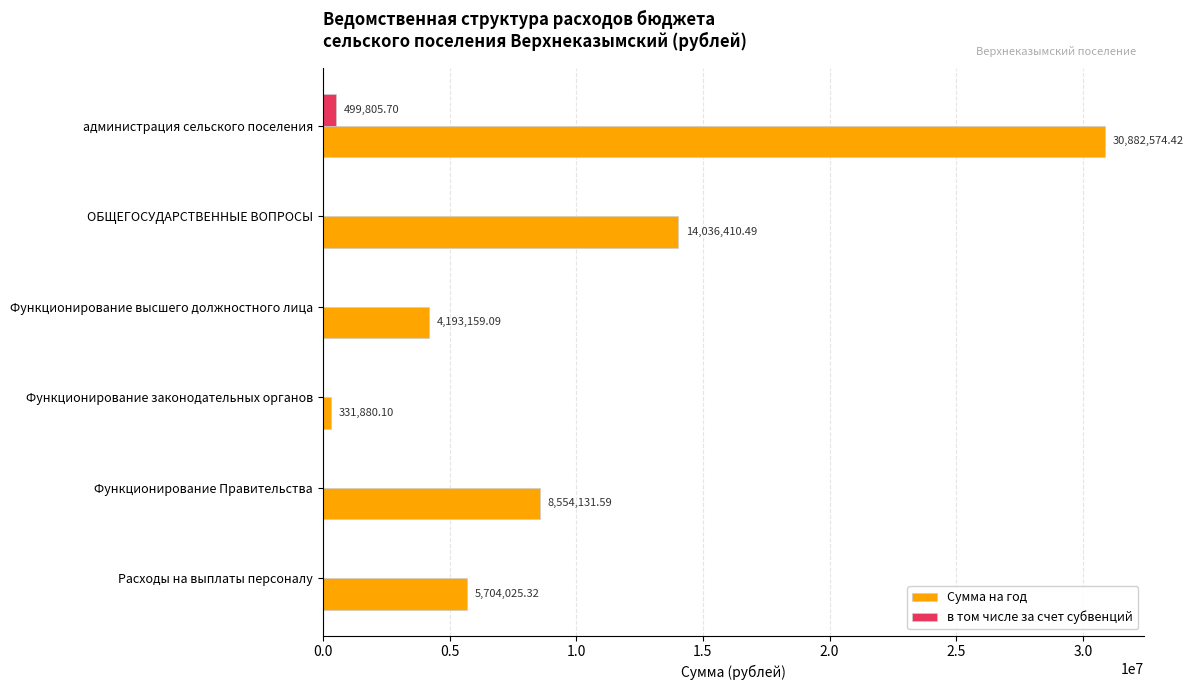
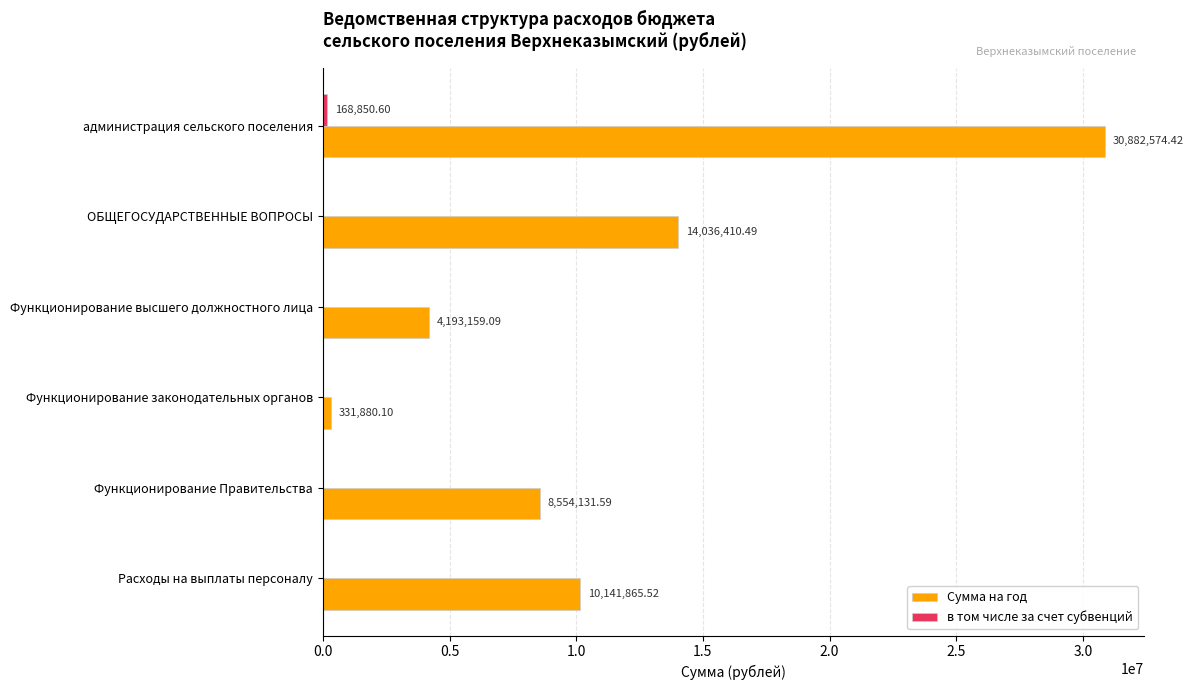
  {
    "Сумма на год": {
      "администрация сельского поселения": "30,882,574.42",
      "ОБЩЕГОСУДАРСТВЕННЫЕ ВОПРОСЫ": "14,036,410.49",
      "Функционирование высшего должностного лица": "4,193,159.09",
      "Функционирование законодательных органов": "331,880.10",
      "Функционирование Правительства": "8,554,131.59",
-     "Расходы на выплаты персоналу": "5,704,025.32"
+     "Расходы на выплаты персоналу": "10,141,865.52"
    },
    "в том числе за счет субвенций": {
-     "администрация сельского поселения": "499,805.70"
+     "администрация сельского поселения": "168,850.60"
    }
  }
